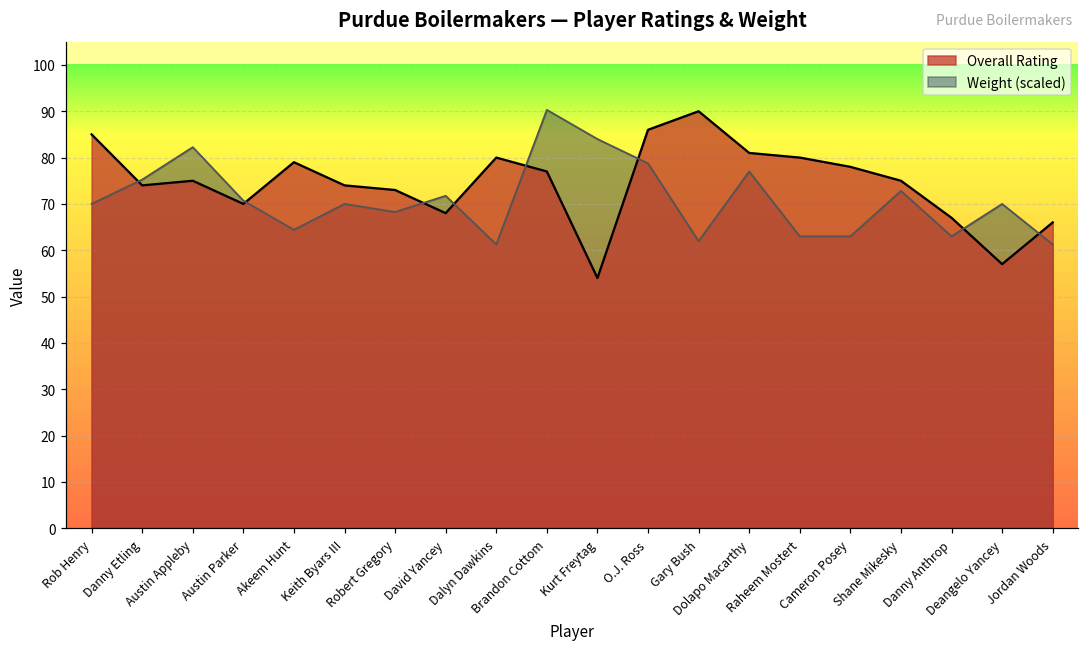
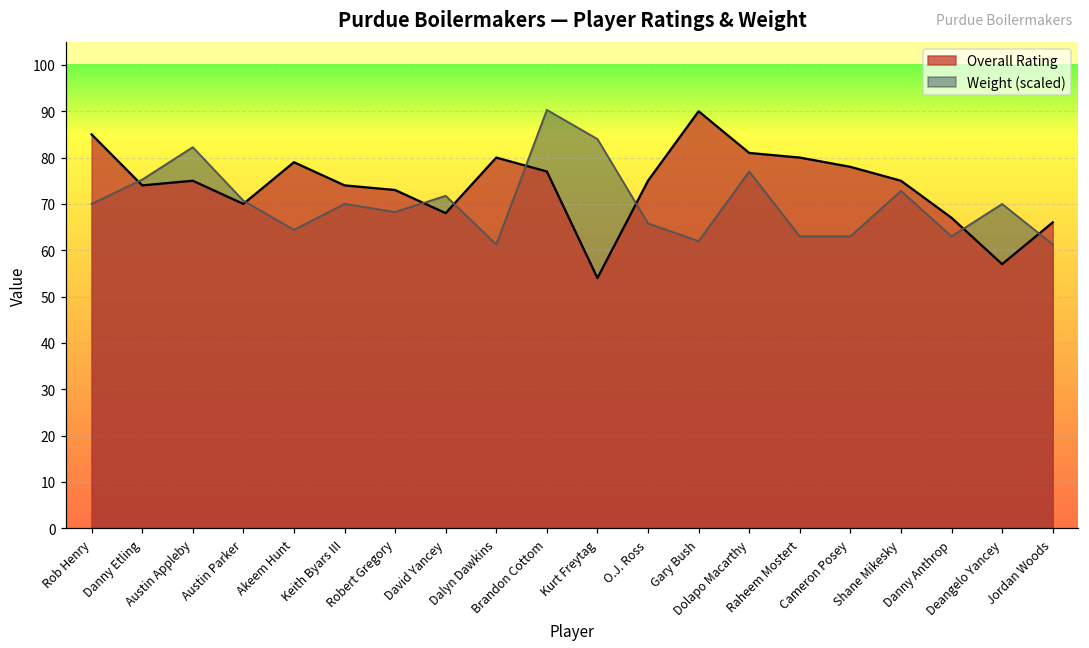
  {
    "Overall Rating": {
      "Rob Henry": 85,
      "Danny Etling": 74,
      "Austin Appleby": 75,
      "Austin Parker": 70,
      "Akeem Hunt": 79,
      "Keith Byars III": 74,
      "Robert Gregory": 73,
      "David Yancey": 68,
      "Dalyn Dawkins": 80,
      "Brandon Cottom": 77,
      "Kurt Freytag": 54,
-     "O.J. Ross": 86,
+     "O.J. Ross": 75,
      "Gary Bush": 90,
      "Dolapo Macarthy": 81,
      "Raheem Mostert": 80,
      "Cameron Posey": 78,
      "Shane Mikesky": 75,
      "Danny Anthrop": 67,
      "Deangelo Yancey": 57,
      "Jordan Woods": 66
    },
    "Weight (scaled)": {
      "Rob Henry": 70,
      "Danny Etling": 75,
      "Austin Appleby": 82,
      "Austin Parker": 71,
      "Akeem Hunt": 64,
      "Keith Byars III": 70,
      "Robert Gregory": 68,
      "David Yancey": 72,
      "Dalyn Dawkins": 61,
      "Brandon Cottom": 90,
      "Kurt Freytag": 84,
-     "O.J. Ross": 79,
+     "O.J. Ross": 66,
      "Gary Bush": 62,
      "Dolapo Macarthy": 77,
      "Raheem Mostert": 63,
      "Cameron Posey": 63,
      "Shane Mikesky": 73,
      "Danny Anthrop": 63,
      "Deangelo Yancey": 70,
      "Jordan Woods": 61
    }
  }
